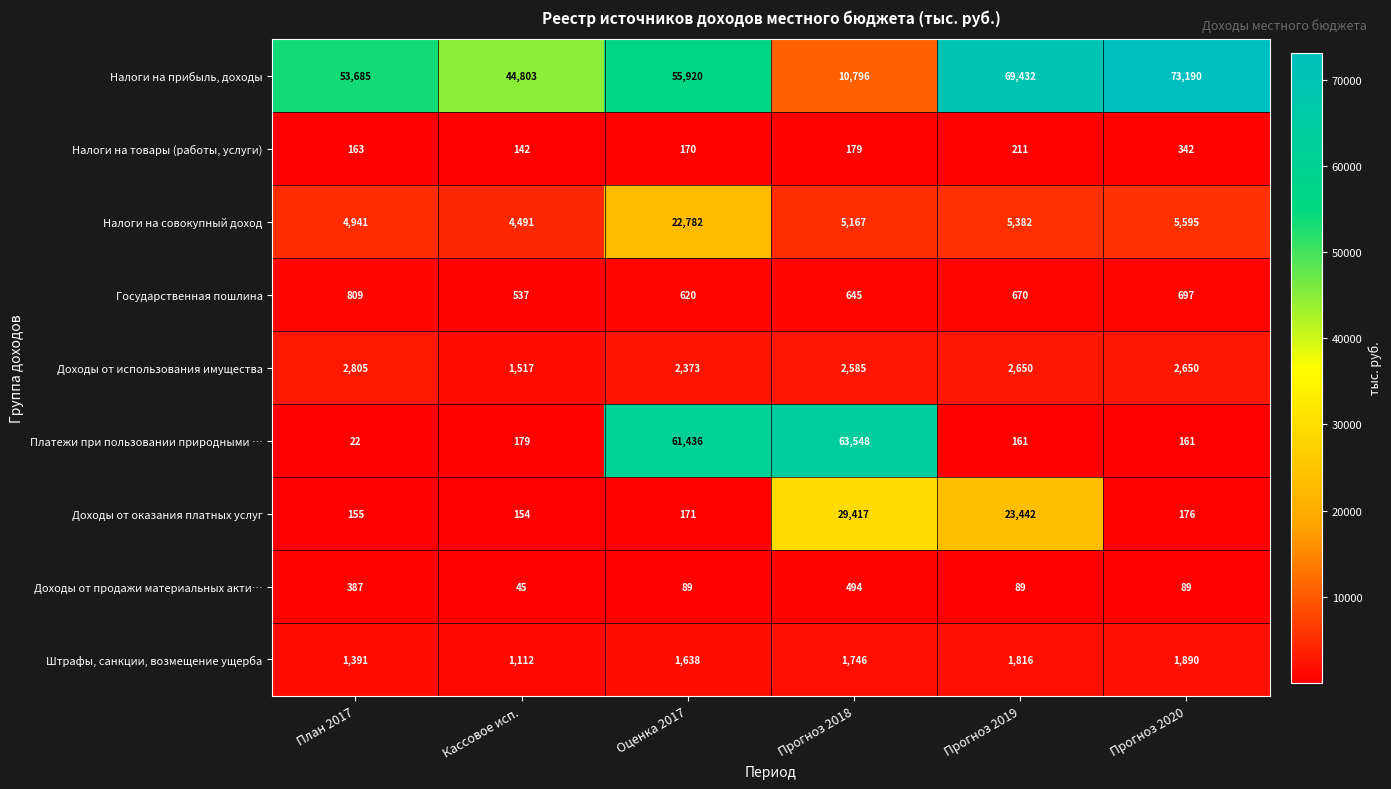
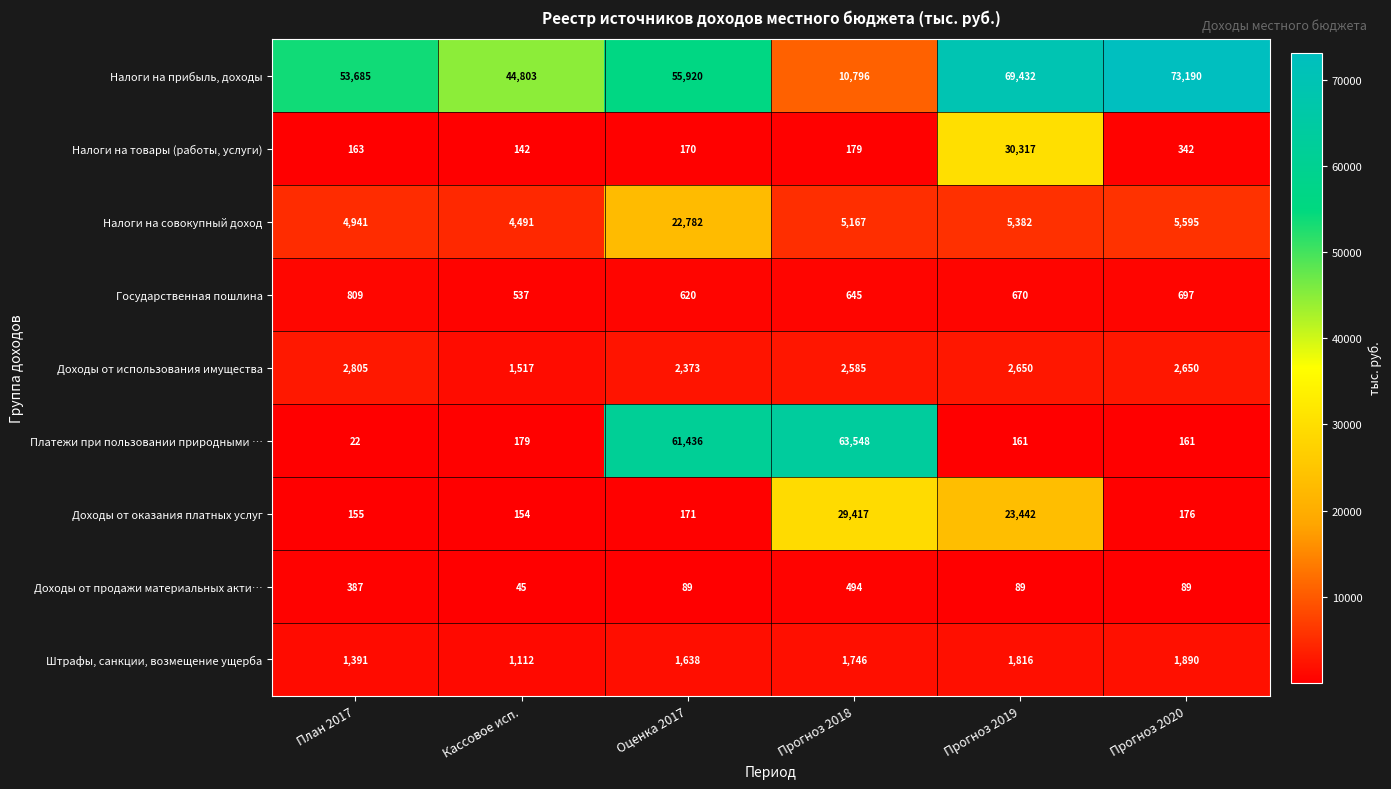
  {
    "Налоги на прибыль, доходы": {
      "План 2017": "53,685",
      "Кассовое исп.": "44,803",
      "Оценка 2017": "55,920",
      "Прогноз 2018": "10,796",
      "Прогноз 2019": "69,432",
      "Прогноз 2020": "73,190"
    },
    "Налоги на товары (работы, услуги)": {
      "План 2017": "163",
      "Кассовое исп.": "142",
      "Оценка 2017": "170",
      "Прогноз 2018": "179",
-     "Прогноз 2019": "211",
+     "Прогноз 2019": "30,317",
      "Прогноз 2020": "342"
    },
    "Налоги на совокупный доход": {
      "План 2017": "4,941",
      "Кассовое исп.": "4,491",
      "Оценка 2017": "22,782",
      "Прогноз 2018": "5,167",
      "Прогноз 2019": "5,382",
      "Прогноз 2020": "5,595"
    },
    "Государственная пошлина": {
      "План 2017": "809",
      "Кассовое исп.": "537",
      "Оценка 2017": "620",
      "Прогноз 2018": "645",
      "Прогноз 2019": "670",
      "Прогноз 2020": "697"
    },
    "Доходы от использования имущества": {
      "План 2017": "2,805",
      "Кассовое исп.": "1,517",
      "Оценка 2017": "2,373",
      "Прогноз 2018": "2,585",
      "Прогноз 2019": "2,650",
      "Прогноз 2020": "2,650"
    },
    "Платежи при пользовании природными …": {
      "План 2017": "22",
      "Кассовое исп.": "179",
      "Оценка 2017": "61,436",
      "Прогноз 2018": "63,548",
      "Прогноз 2019": "161",
      "Прогноз 2020": "161"
    },
    "Доходы от оказания платных услуг": {
      "План 2017": "155",
      "Кассовое исп.": "154",
      "Оценка 2017": "171",
      "Прогноз 2018": "29,417",
      "Прогноз 2019": "23,442",
      "Прогноз 2020": "176"
    },
    "Доходы от продажи материальных акти…": {
      "План 2017": "387",
      "Кассовое исп.": "45",
      "Оценка 2017": "89",
      "Прогноз 2018": "494",
      "Прогноз 2019": "89",
      "Прогноз 2020": "89"
    },
    "Штрафы, санкции, возмещение ущерба": {
      "План 2017": "1,391",
      "Кассовое исп.": "1,112",
      "Оценка 2017": "1,638",
      "Прогноз 2018": "1,746",
      "Прогноз 2019": "1,816",
      "Прогноз 2020": "1,890"
    }
  }
